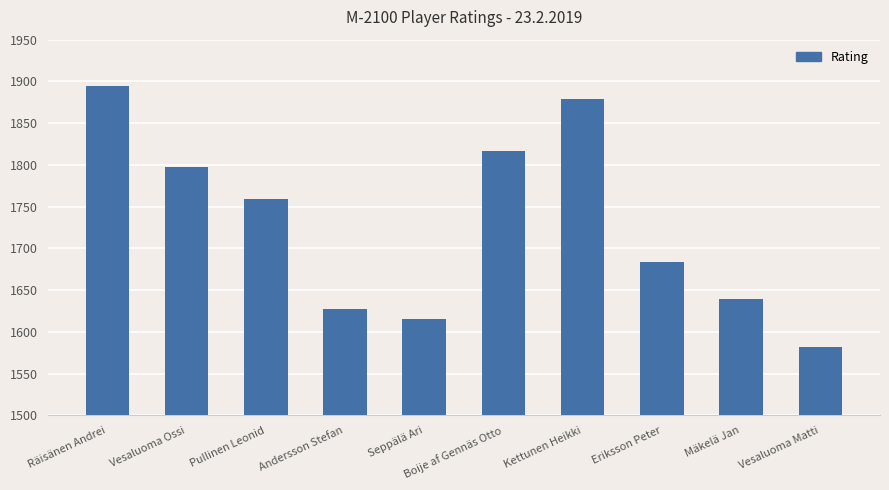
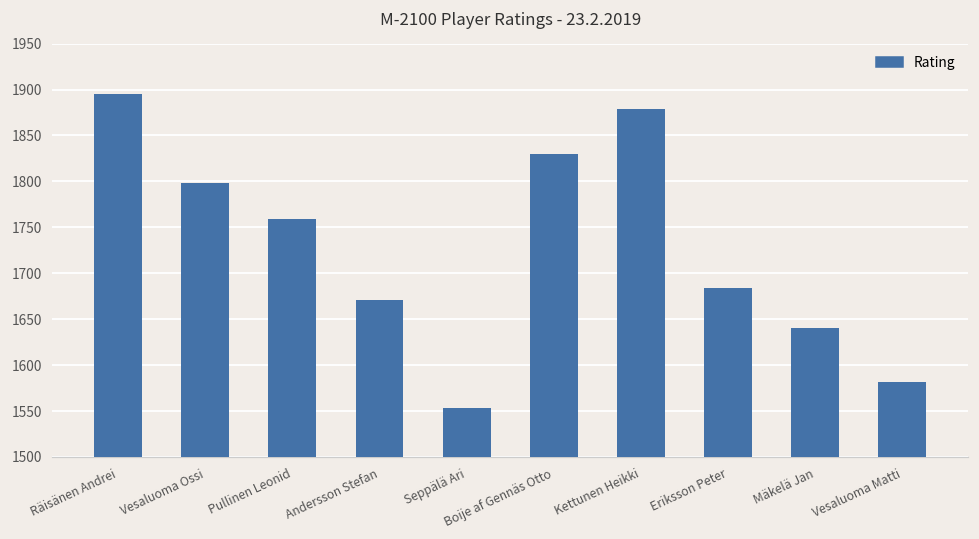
  {
    "Räisänen Andrei": 1900,
    "Vesaluoma Ossi": 1800,
    "Pullinen Leonid": 1760,
-   "Andersson Stefan": 1630,
-   "Seppälä Ari": 1620,
-   "Boije af Gennäs Otto": 1820,
+   "Andersson Stefan": 1670,
+   "Seppälä Ari": 1550,
+   "Boije af Gennäs Otto": 1830,
    "Kettunen Heikki": 1880,
    "Eriksson Peter": 1680,
    "Mäkelä Jan": 1640,
    "Vesaluoma Matti": 1580
  }
